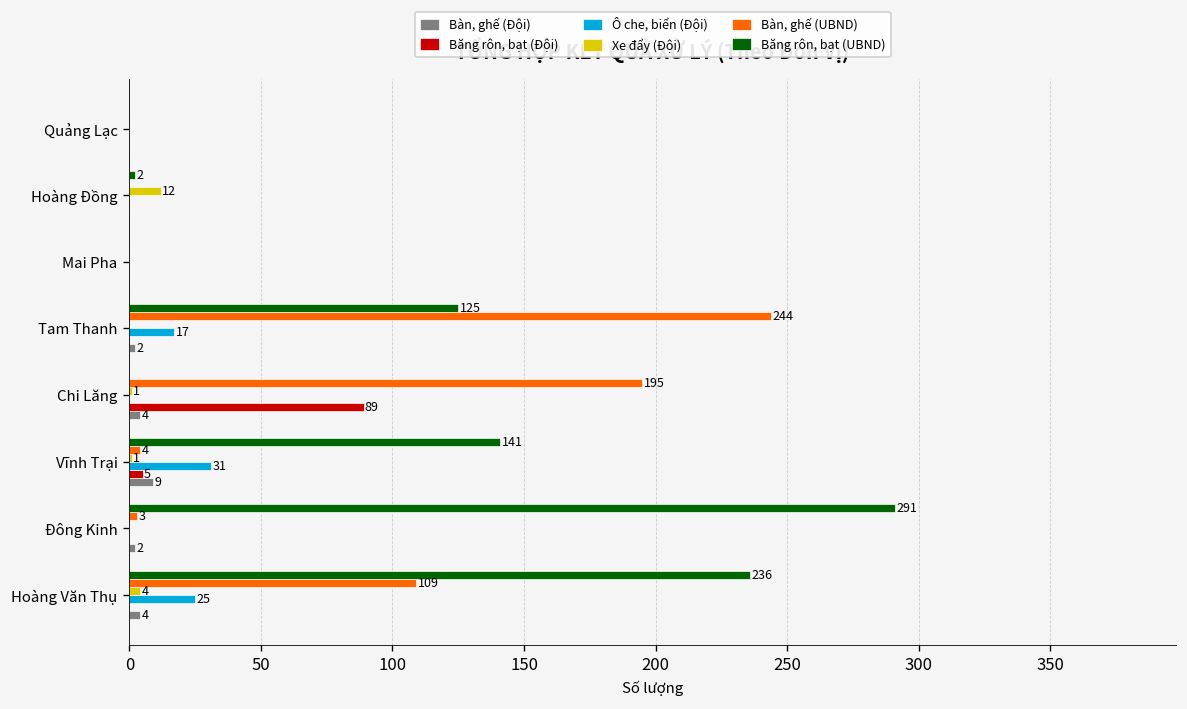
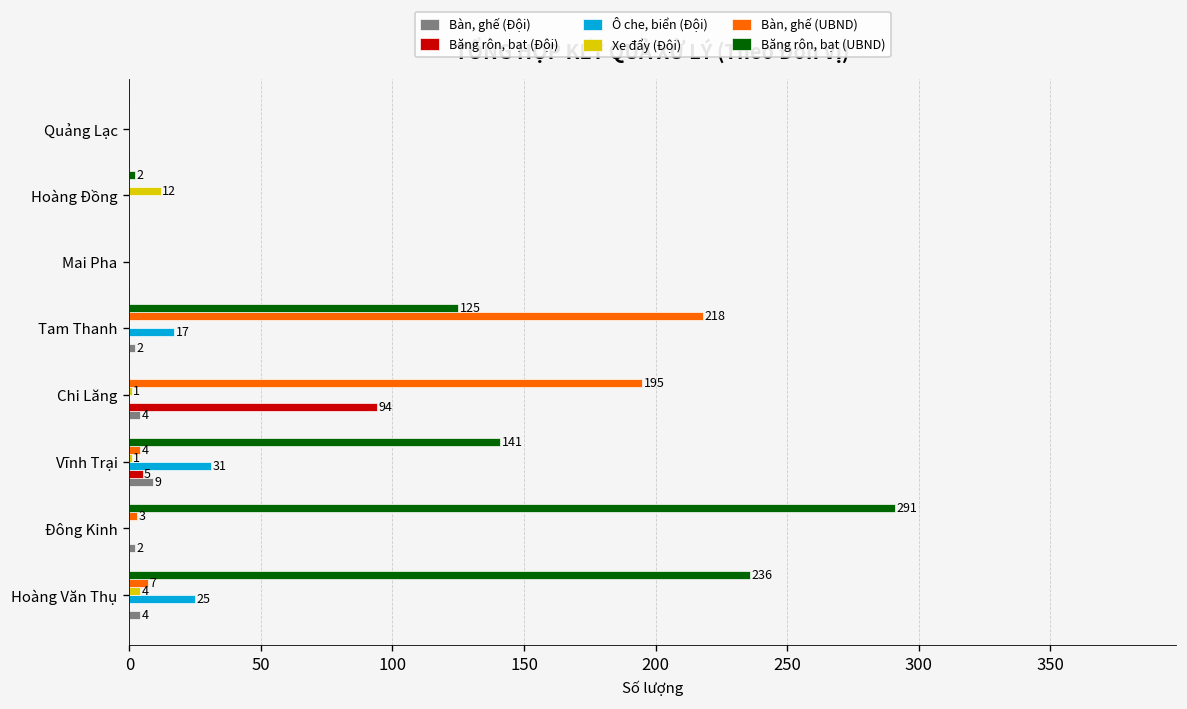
  {
    "Bàn, ghế (Đội)": {
      "Tam Thanh": 2,
      "Chi Lăng": 4,
      "Vĩnh Trại": 9,
      "Đông Kinh": 2,
      "Hoàng Văn Thụ": 4
    },
    "Băng rôn, bạt (Đội)": {
-     "Chi Lăng": 89,
+     "Chi Lăng": 94,
      "Vĩnh Trại": 5
    },
    "Ô che, biển (Đội)": {
      "Tam Thanh": 17,
      "Vĩnh Trại": 31,
      "Hoàng Văn Thụ": 25
    },
    "Xe đẩy (Đội)": {
      "Hoàng Đồng": 12,
      "Chi Lăng": 1,
      "Vĩnh Trại": 1,
      "Hoàng Văn Thụ": 4
    },
    "Bàn, ghế (UBND)": {
-     "Tam Thanh": 244,
+     "Tam Thanh": 218,
      "Chi Lăng": 195,
      "Vĩnh Trại": 4,
      "Đông Kinh": 3,
-     "Hoàng Văn Thụ": 109
+     "Hoàng Văn Thụ": 7
    },
    "Băng rôn, bạt (UBND)": {
      "Hoàng Đồng": 2,
      "Tam Thanh": 125,
      "Vĩnh Trại": 141,
      "Đông Kinh": 291,
      "Hoàng Văn Thụ": 236
    }
  }
